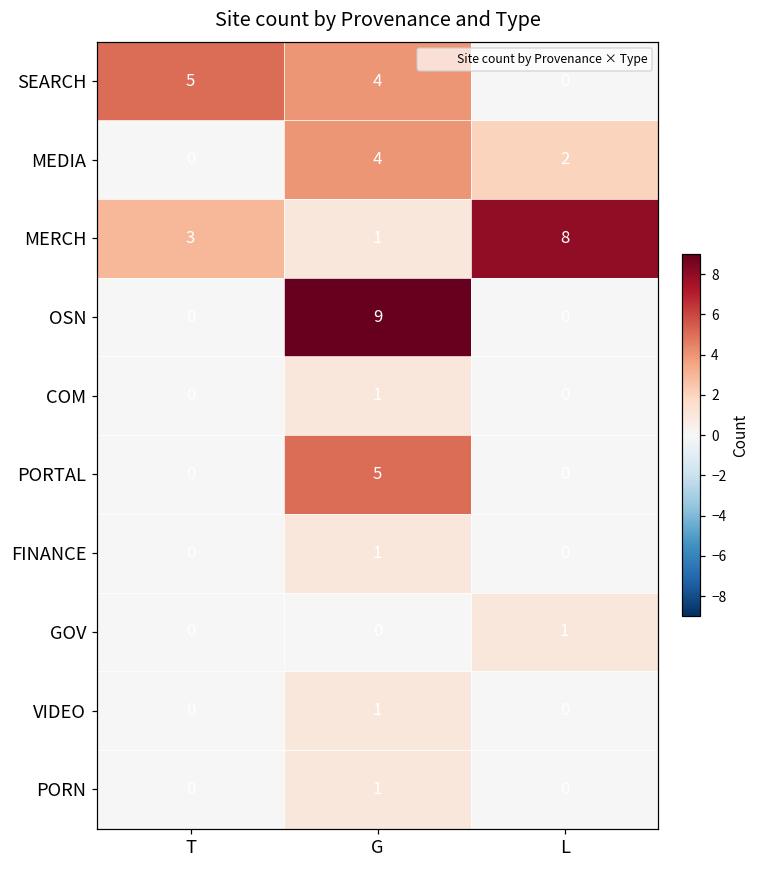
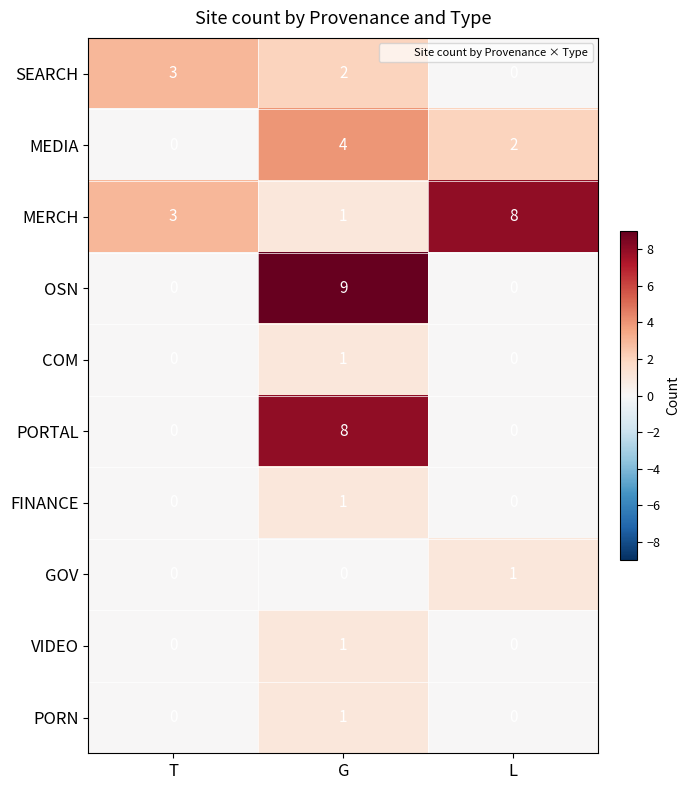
  {
    "SEARCH": {
-     "T": 5,
-     "G": 4
+     "T": 3,
+     "G": 2
    },
    "MEDIA": {
      "G": 4,
      "L": 2
    },
    "MERCH": {
      "T": 3,
      "L": 8
    },
    "OSN": {
      "G": 9
    },
    "PORTAL": {
-     "G": 5
+     "G": 8
    }
  }
